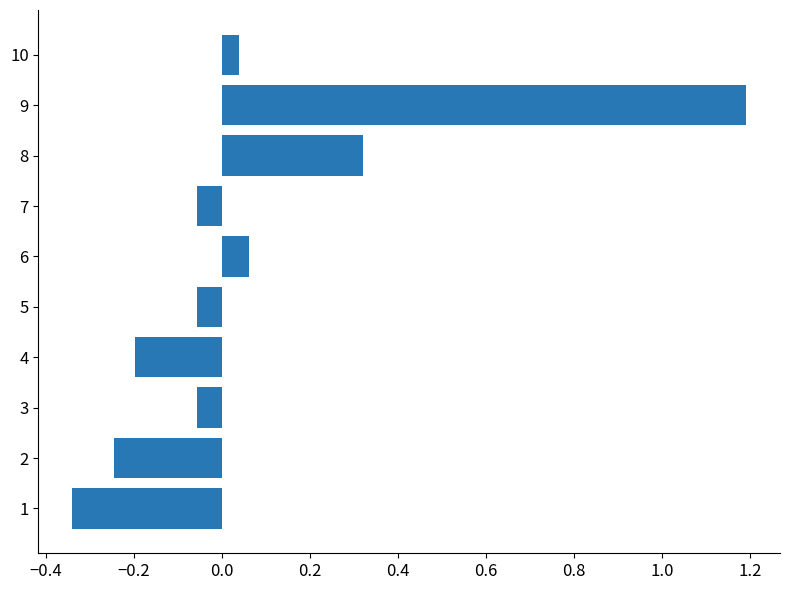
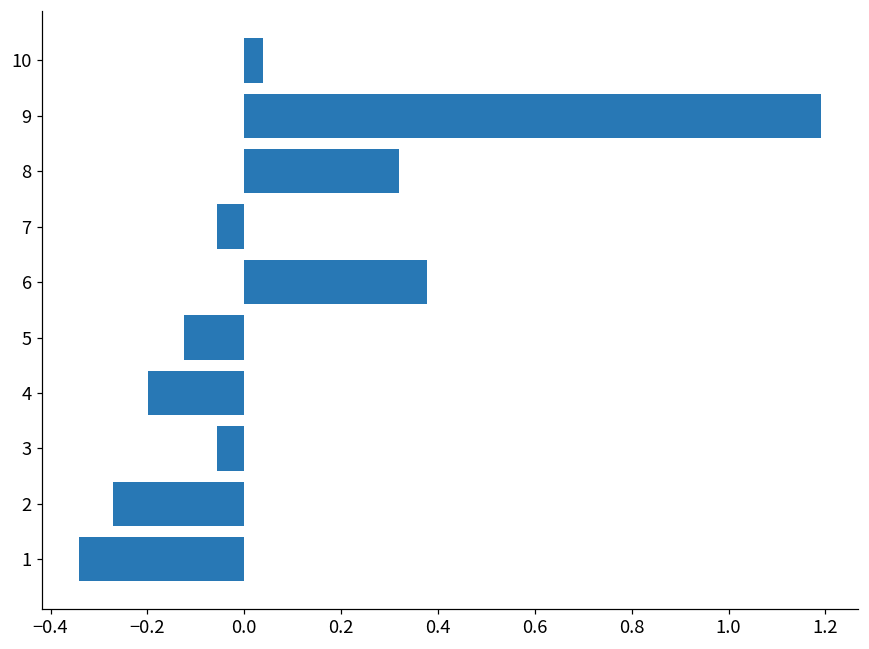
  {
    "10": 0.04,
    "9": 1.19,
    "8": 0.32,
    "7": -0.06,
-   "6": 0.06,
-   "5": -0.06,
+   "6": 0.38,
+   "5": -0.12,
    "4": -0.20,
    "3": -0.06,
-   "2": -0.25,
+   "2": -0.27,
    "1": -0.34
  }
